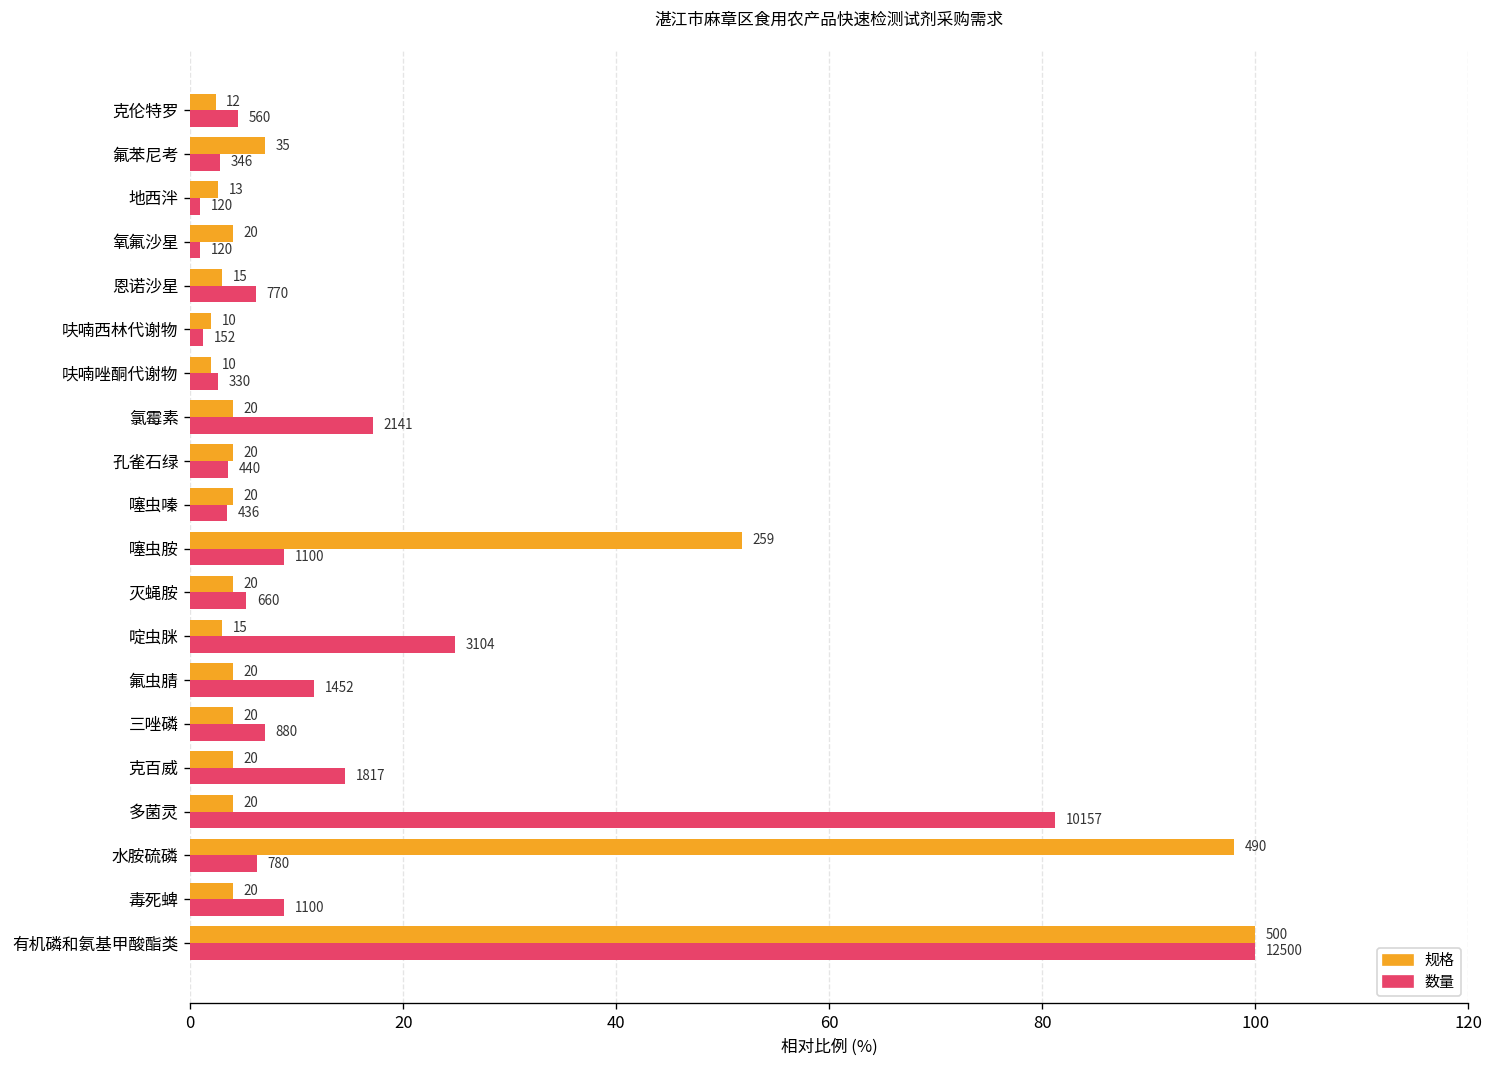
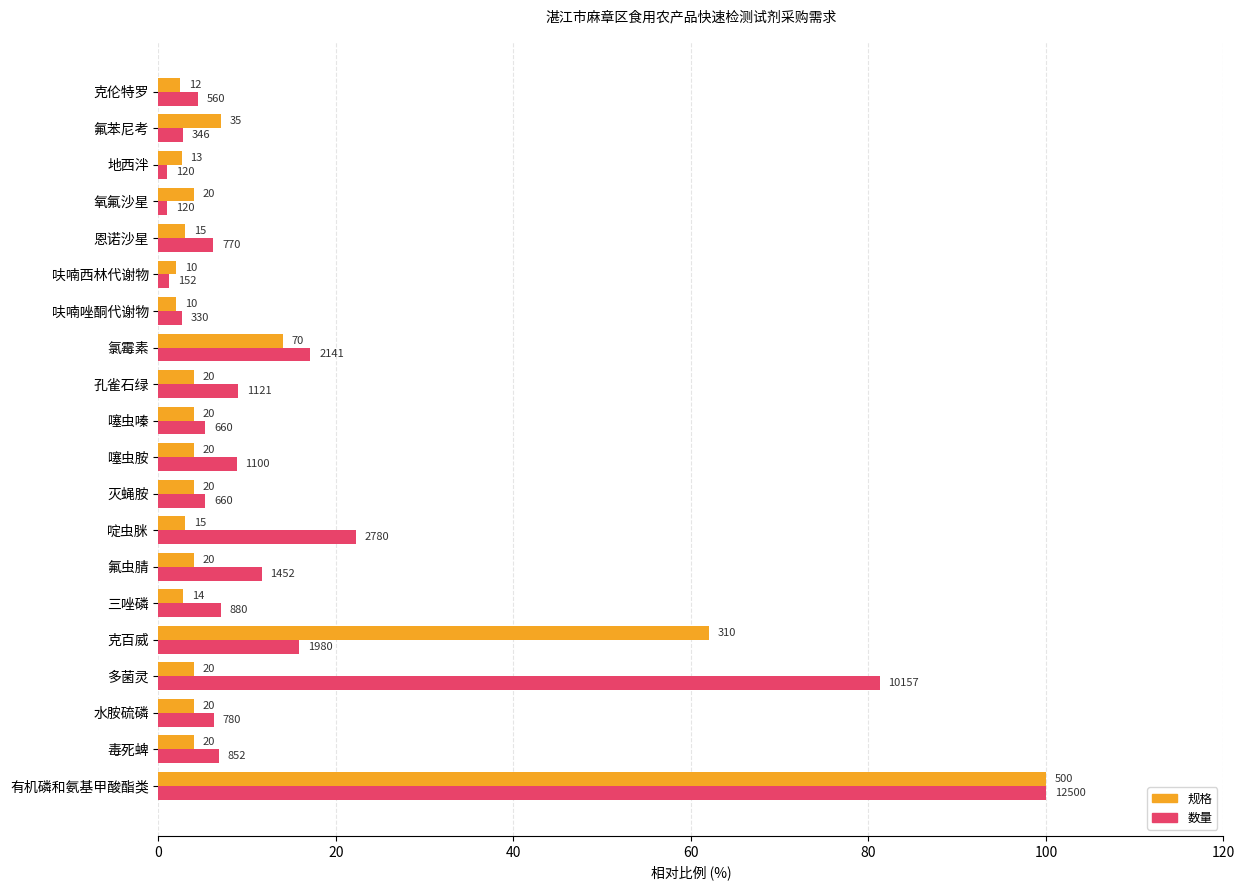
  {
    "规格": {
-     "氯霉素": 20,
-     "噻虫胺": 259,
-     "三唑磷": 20,
-     "克百威": 20,
-     "水胺硫磷": 490
+     "氯霉素": 70,
+     "噻虫胺": 20,
+     "三唑磷": 14,
+     "克百威": 310,
+     "水胺硫磷": 20
    },
    "数量": {
-     "孔雀石绿": 440,
-     "噻虫嗪": 436,
-     "啶虫脒": 3104,
-     "克百威": 1817,
-     "毒死蜱": 1100
+     "孔雀石绿": 1121,
+     "噻虫嗪": 660,
+     "啶虫脒": 2780,
+     "克百威": 1980,
+     "毒死蜱": 852
    }
  }
